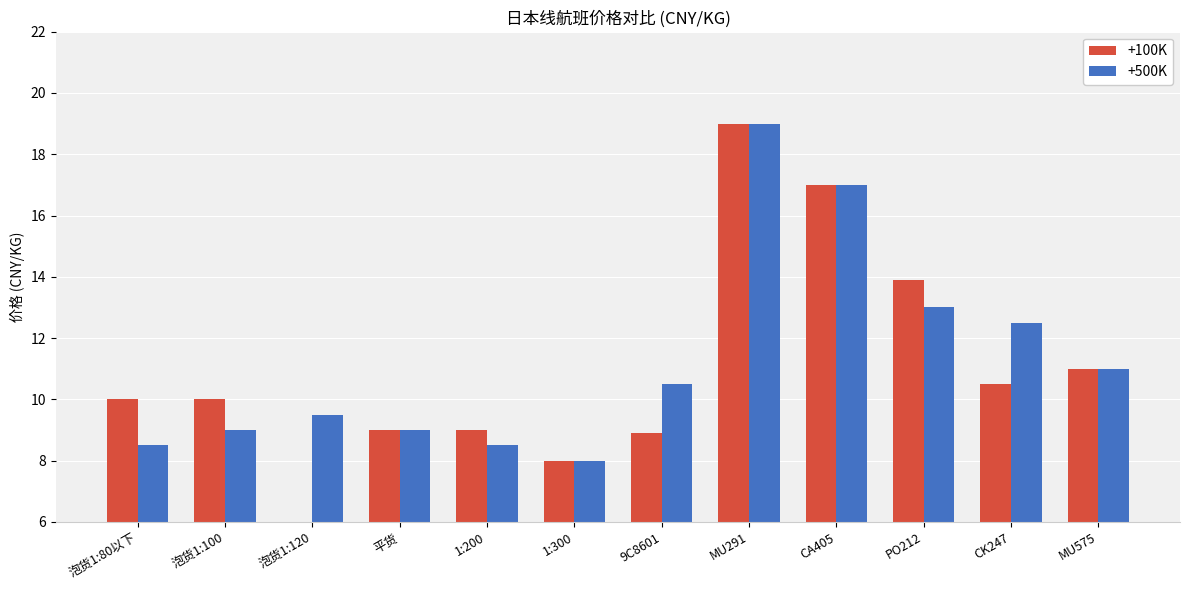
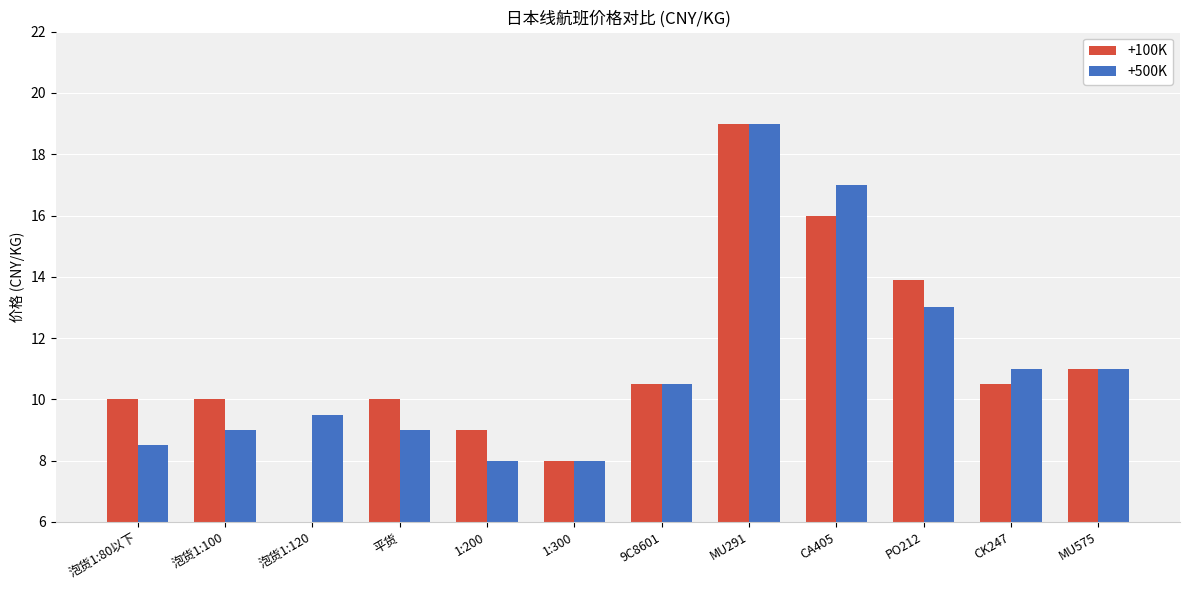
  {
    "+100K": {
      "泡货1:80以下": 10.0,
      "泡货1:100": 10.0,
      "泡货1:120": 6.0,
-     "平货": 9,
+     "平货": 10,
      "1:200": 9.0,
      "1:300": 8.0,
-     "9C8601": 8.9,
+     "9C8601": 10.5,
      "MU291": 19.0,
-     "CA405": 17,
+     "CA405": 16,
      "PO212": 13.9,
      "CK247": 10.5,
      "MU575": 11.0
    },
    "+500K": {
      "泡货1:80以下": 8.5,
      "泡货1:100": 9.0,
      "泡货1:120": 9.5,
      "平货": 9.0,
-     "1:200": 8.5,
+     "1:200": 8.0,
      "1:300": 8.0,
      "9C8601": 10.5,
      "MU291": 19.0,
      "CA405": 17.0,
      "PO212": 13.0,
-     "CK247": 12.5,
+     "CK247": 11.0,
      "MU575": 11.0
    }
  }
